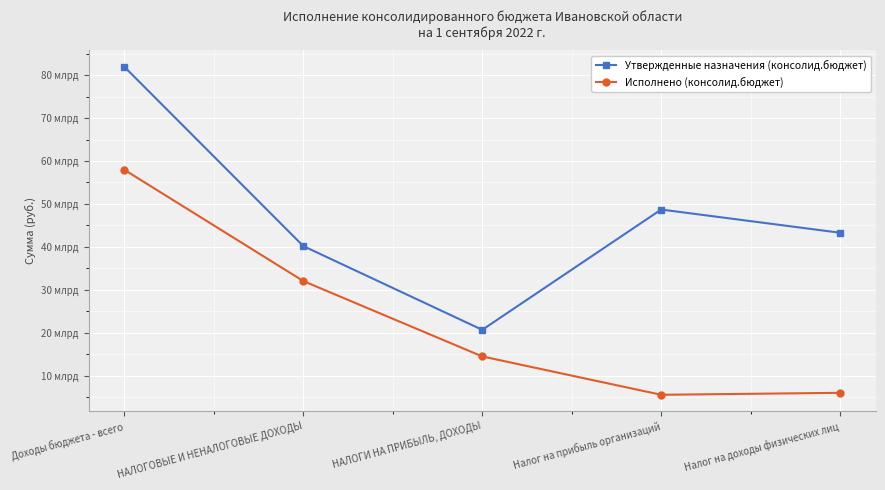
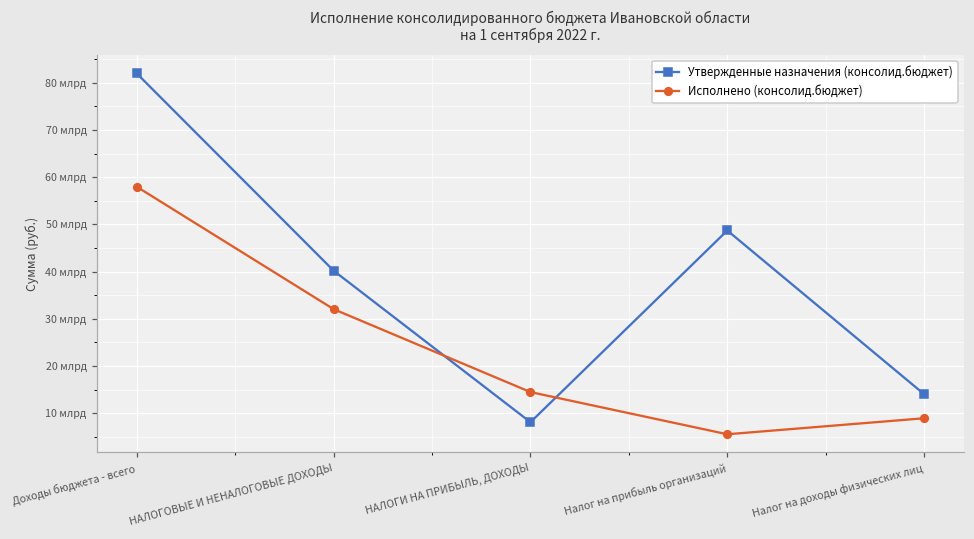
  {
    "Утвержденные назначения (консолид.бюджет)": {
      "Доходы бюджета - всего": "82 млрд",
      "НАЛОГОВЫЕ И НЕНАЛОГОВЫЕ ДОХОДЫ": "40 млрд",
-     "НАЛОГИ НА ПРИБЫЛЬ, ДОХОДЫ": "21 млрд",
+     "НАЛОГИ НА ПРИБЫЛЬ, ДОХОДЫ": "8 млрд",
      "Налог на прибыль организаций": "49 млрд",
-     "Налог на доходы физических лиц": "43 млрд"
+     "Налог на доходы физических лиц": "14 млрд"
    },
    "Исполнено (консолид.бюджет)": {
      "Доходы бюджета - всего": "58 млрд",
      "НАЛОГОВЫЕ И НЕНАЛОГОВЫЕ ДОХОДЫ": "32 млрд",
      "НАЛОГИ НА ПРИБЫЛЬ, ДОХОДЫ": "14 млрд",
      "Налог на прибыль организаций": "6 млрд",
-     "Налог на доходы физических лиц": "6 млрд"
+     "Налог на доходы физических лиц": "9 млрд"
    }
  }
